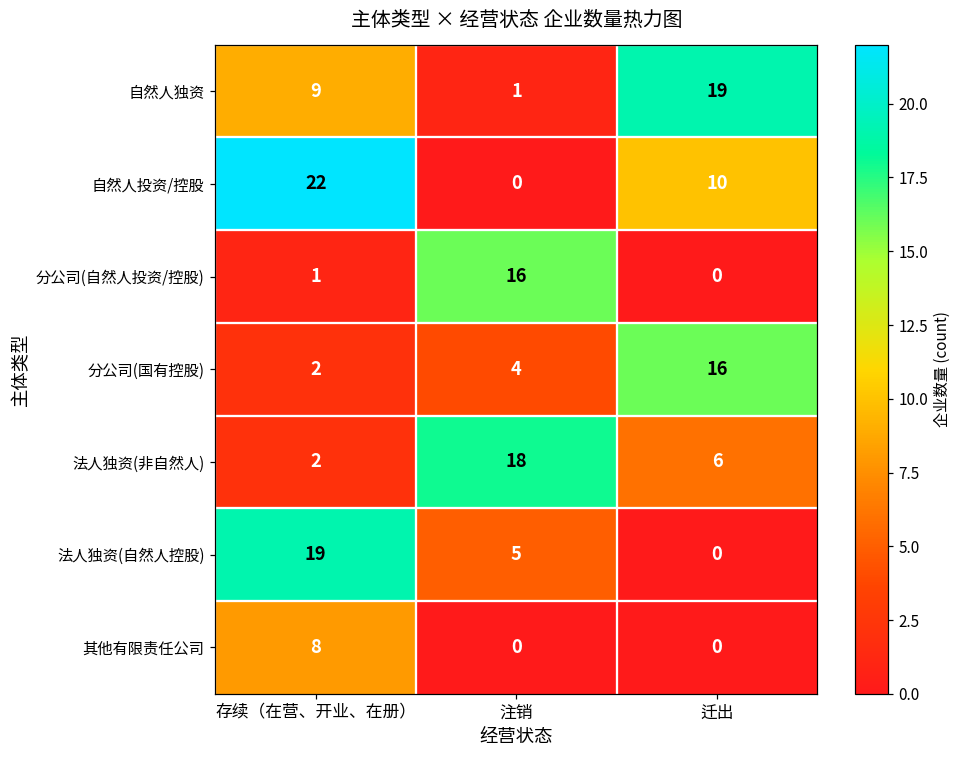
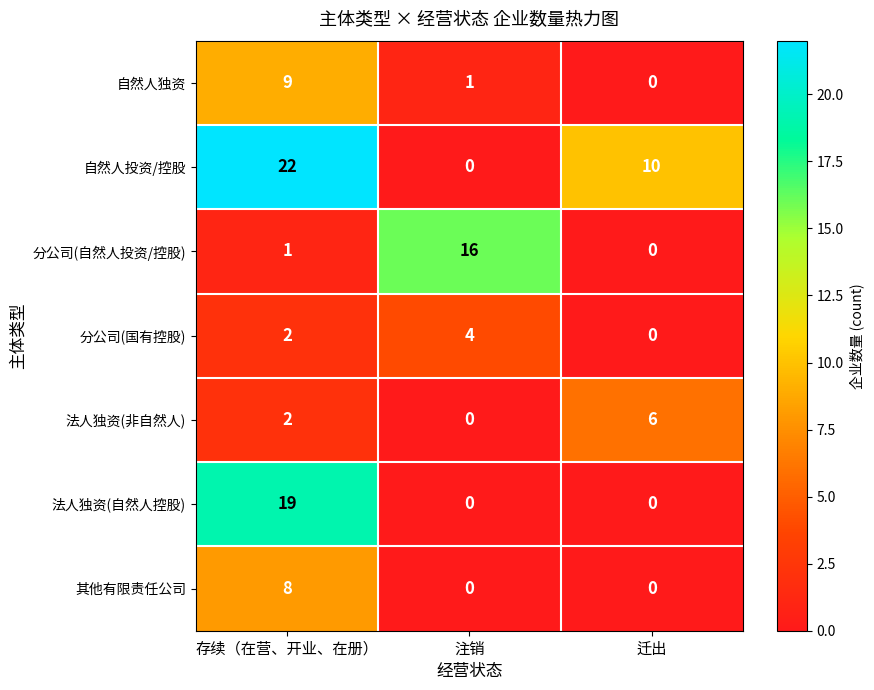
  {
    "自然人独资": {
      "存续（在营、开业、在册）": 9,
      "注销": 1,
-     "迁出": 19
+     "迁出": 0
    },
    "自然人投资/控股": {
      "存续（在营、开业、在册）": 22,
      "注销": 0,
      "迁出": 10
    },
    "分公司(自然人投资/控股)": {
      "存续（在营、开业、在册）": 1,
      "注销": 16,
      "迁出": 0
    },
    "分公司(国有控股)": {
      "存续（在营、开业、在册）": 2,
      "注销": 4,
-     "迁出": 16
+     "迁出": 0
    },
    "法人独资(非自然人)": {
      "存续（在营、开业、在册）": 2,
-     "注销": 18,
+     "注销": 0,
      "迁出": 6
    },
    "法人独资(自然人控股)": {
      "存续（在营、开业、在册）": 19,
-     "注销": 5,
+     "注销": 0,
      "迁出": 0
    },
    "其他有限责任公司": {
      "存续（在营、开业、在册）": 8,
      "注销": 0,
      "迁出": 0
    }
  }
